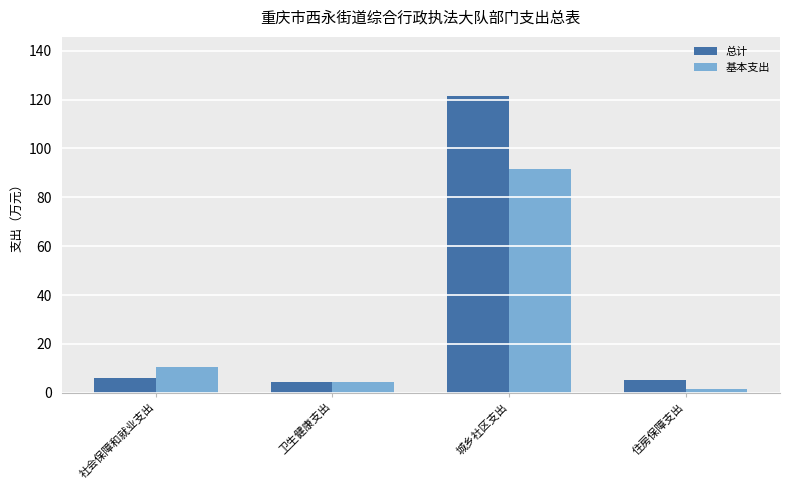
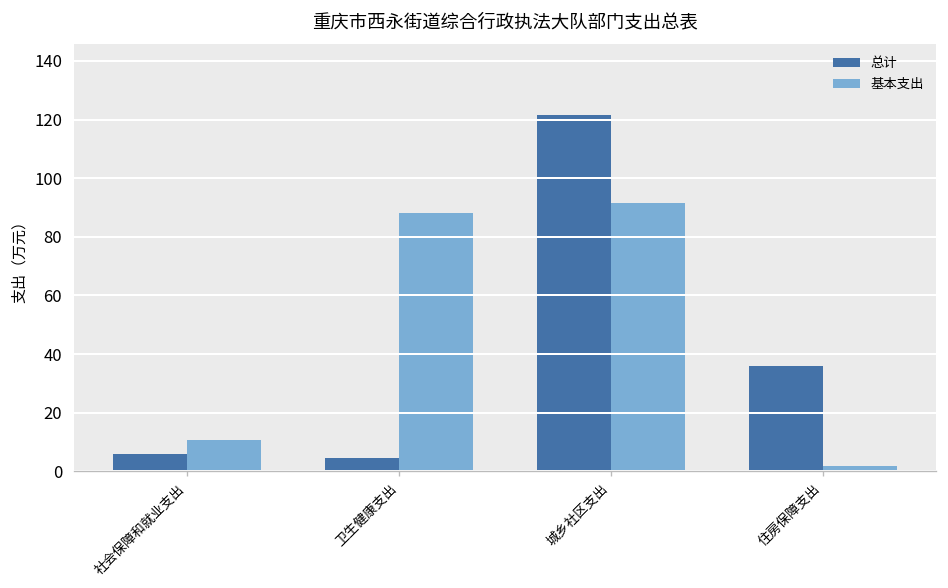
  {
    "总计": {
      "社会保障和就业支出": 6,
      "卫生健康支出": 4,
      "城乡社区支出": 121,
-     "住房保障支出": 5
+     "住房保障支出": 36
    },
    "基本支出": {
      "社会保障和就业支出": 11,
-     "卫生健康支出": 4,
+     "卫生健康支出": 88,
      "城乡社区支出": 91,
      "住房保障支出": 2
    }
  }
